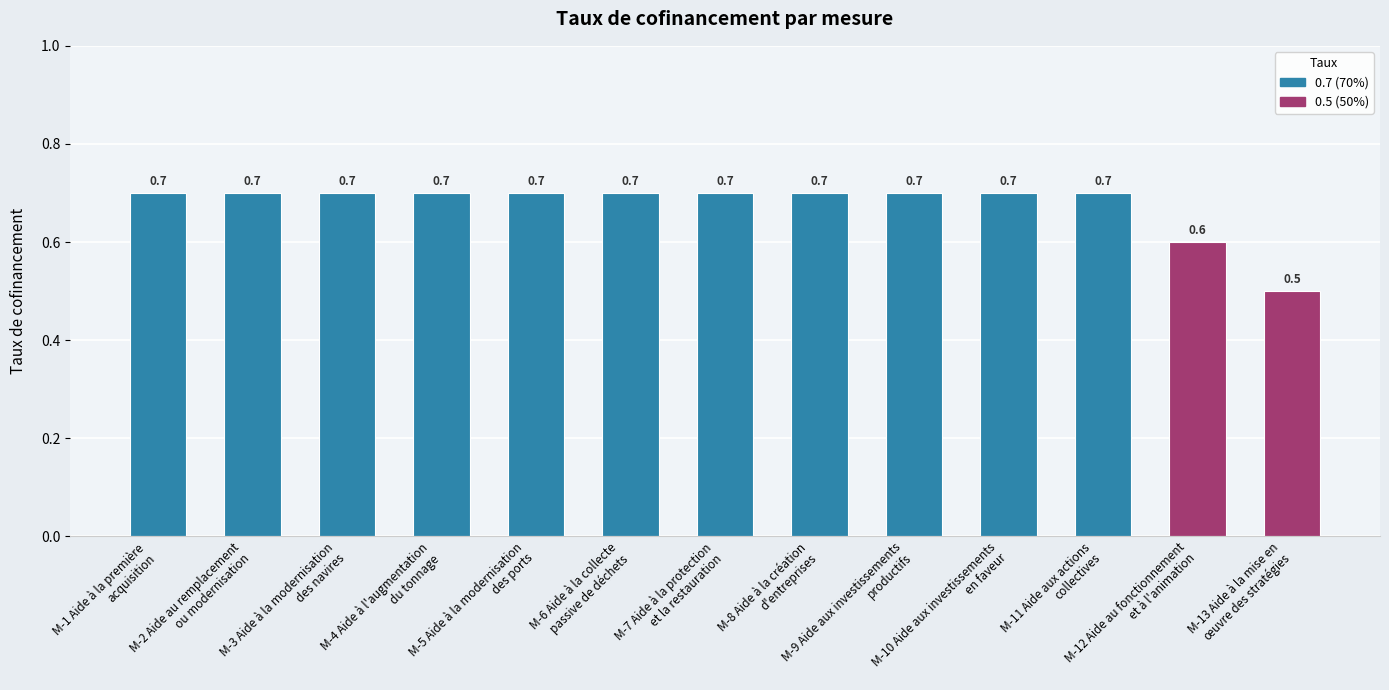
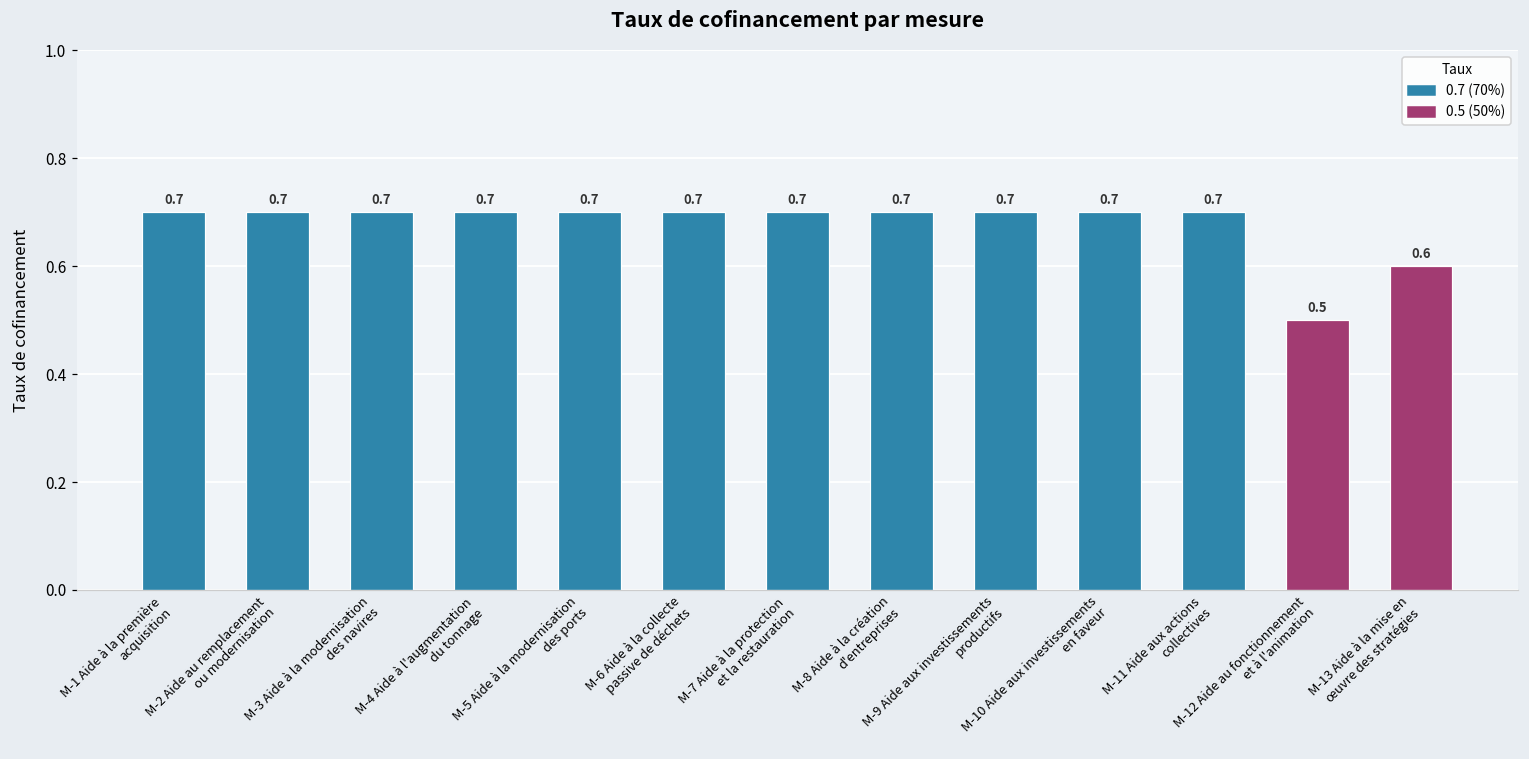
  {
    "M-1 Aide à la première acquisition": 0.7,
    "M-2 Aide au remplacement ou modernisation": 0.7,
    "M-3 Aide à la modernisation des navires": 0.7,
    "M-4 Aide à l'augmentation du tonnage": 0.7,
    "M-5 Aide à la modernisation des ports": 0.7,
    "M-6 Aide à la collecte passive de déchets": 0.7,
    "M-7 Aide à la protection et la restauration": 0.7,
    "M-8 Aide à la création d'entreprises": 0.7,
    "M-9 Aide aux investissements productifs": 0.7,
    "M-10 Aide aux investissements en faveur": 0.7,
    "M-11 Aide aux actions collectives": 0.7,
-   "M-12 Aide au fonctionnement et à l'animation": 0.6,
-   "M-13 Aide à la mise en œuvre des stratégies": 0.5
+   "M-12 Aide au fonctionnement et à l'animation": 0.5,
+   "M-13 Aide à la mise en œuvre des stratégies": 0.6
  }
